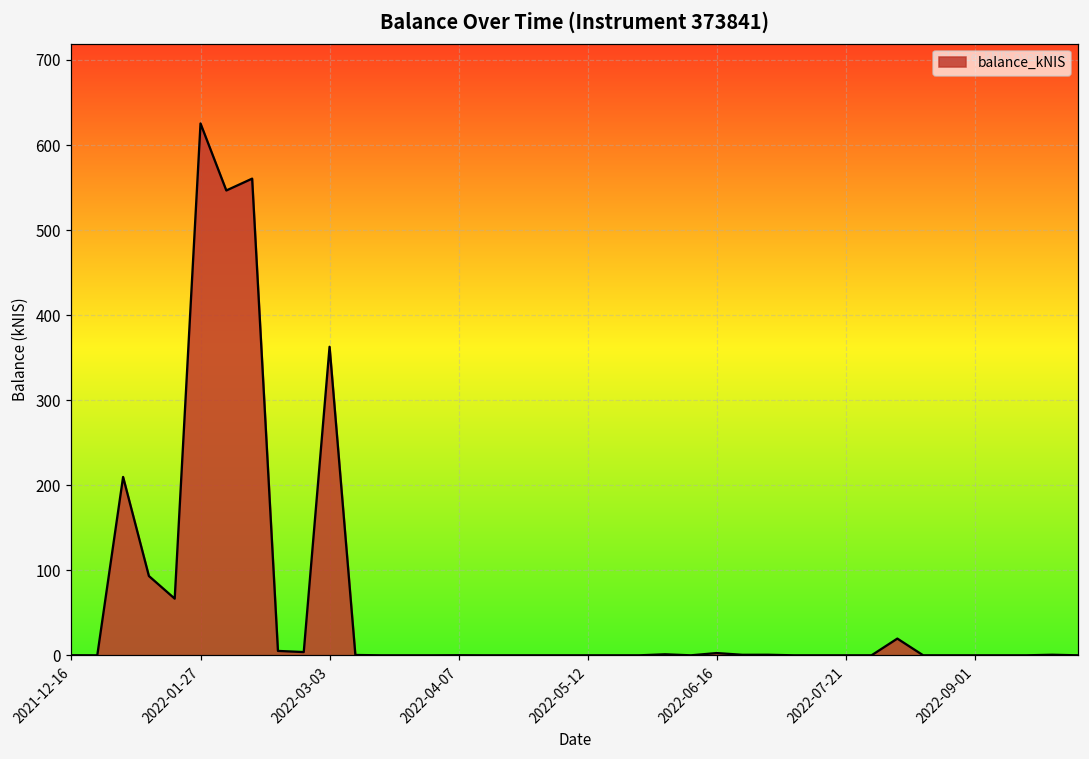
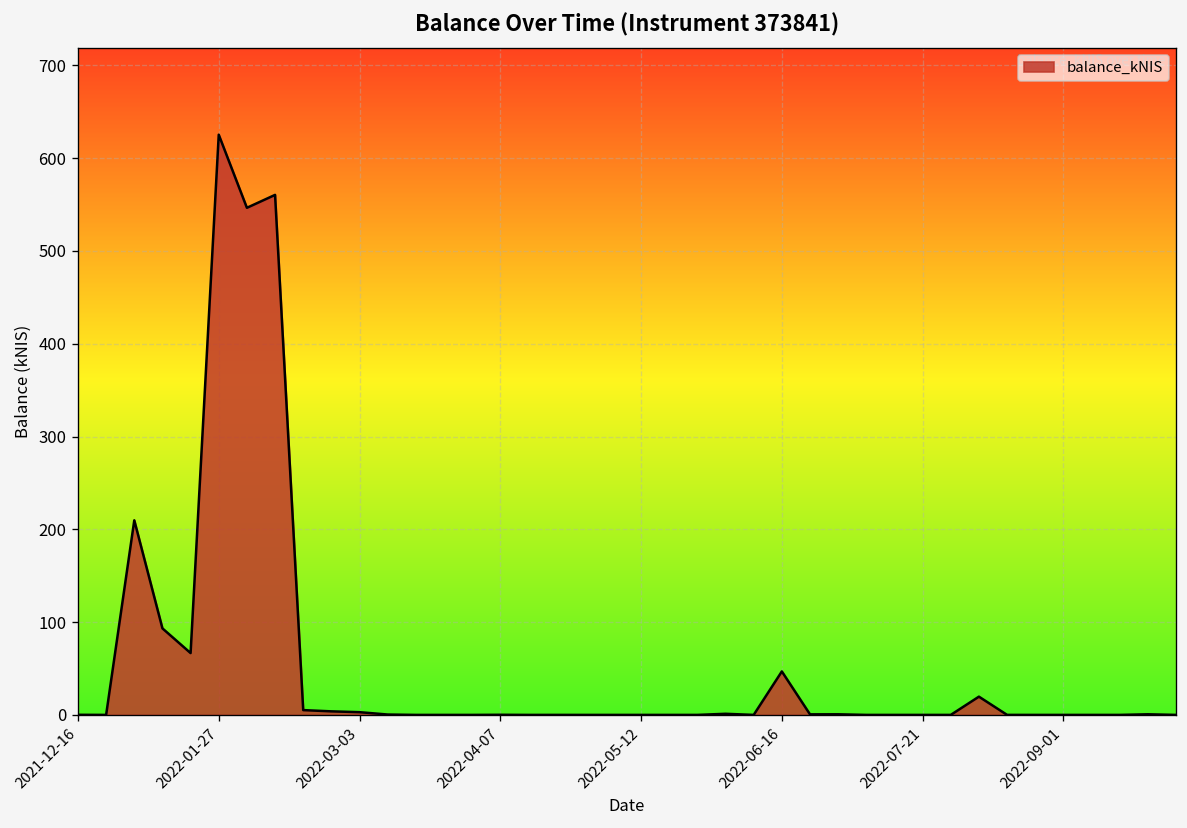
  {
    "2021-12-16": 0,
    "2022-01-27": 630,
-   "2022-03-03": 360,
+   "2022-03-03": 0,
    "2022-04-07": 0,
    "2022-05-12": 0,
-   "2022-06-16": 0,
+   "2022-06-16": 50,
    "2022-07-21": 0,
    "2022-09-01": 0
  }
